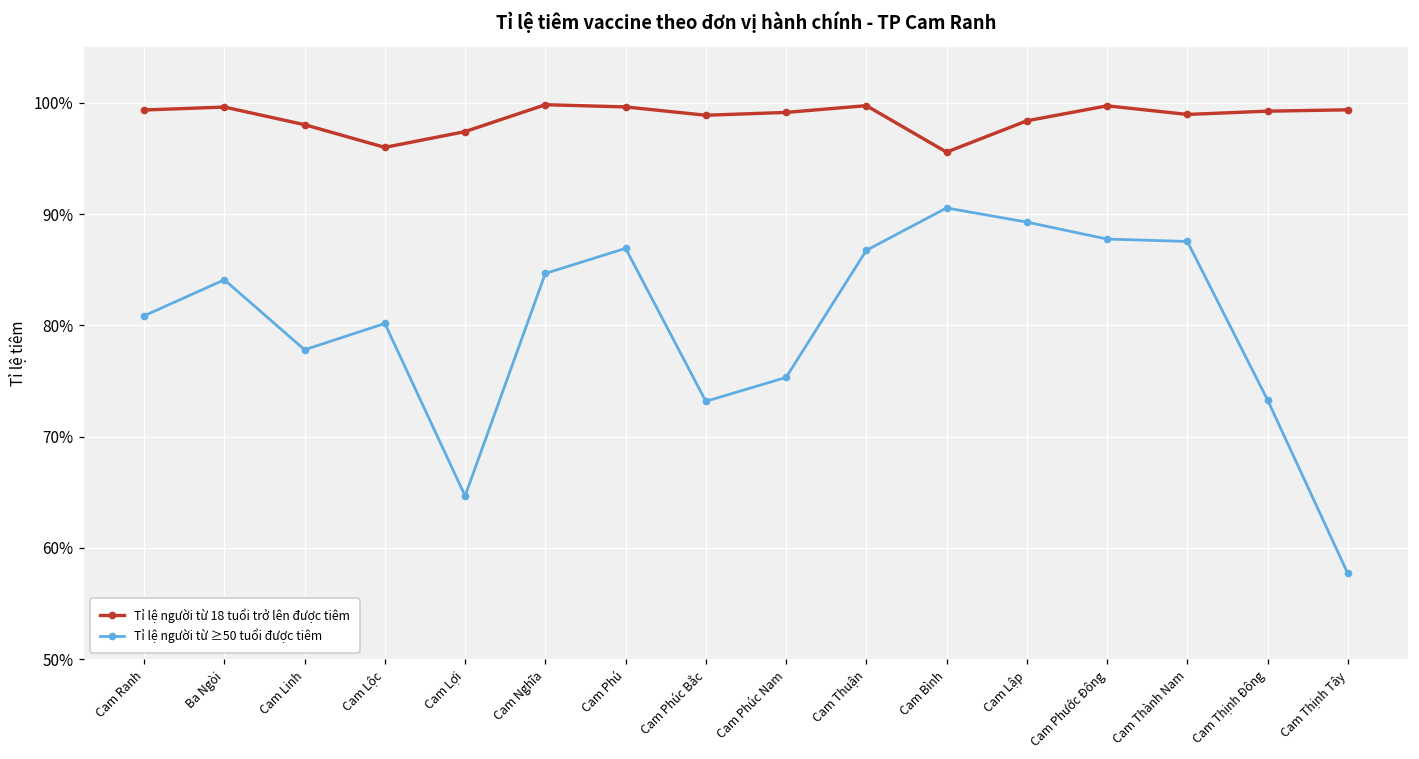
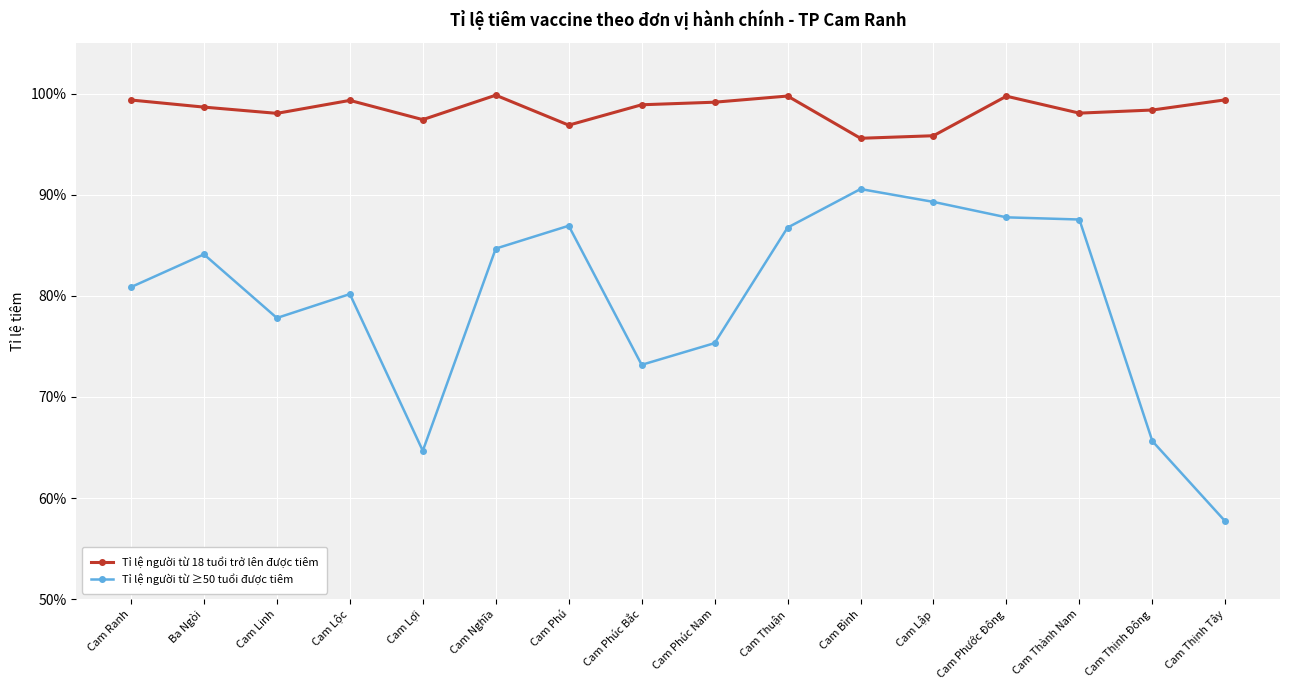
  {
    "Tỉ lệ người từ 18 tuổi trở lên được tiêm": {
      "Cam Ranh": "99.4%",
-     "Ba Ngòi": "99.6%",
+     "Ba Ngòi": "98.7%",
      "Cam Linh": "98.0%",
-     "Cam Lộc": "96.0%",
+     "Cam Lộc": "99.3%",
      "Cam Lợi": "97.4%",
      "Cam Nghĩa": "99.8%",
-     "Cam Phú": "99.6%",
+     "Cam Phú": "96.9%",
      "Cam Phúc Bắc": "98.9%",
      "Cam Phúc Nam": "99.1%",
      "Cam Thuận": "99.8%",
      "Cam Bình": "95.6%",
-     "Cam Lập": "98.4%",
+     "Cam Lập": "95.8%",
      "Cam Phước Đông": "99.7%",
-     "Cam Thành Nam": "99.0%",
-     "Cam Thịnh Đông": "99.3%",
+     "Cam Thành Nam": "98.1%",
+     "Cam Thịnh Đông": "98.4%",
      "Cam Thịnh Tây": "99.4%"
    },
    "Tỉ lệ người từ ≥50 tuổi được tiêm": {
      "Cam Ranh": "80.9%",
      "Ba Ngòi": "84.1%",
      "Cam Linh": "77.8%",
      "Cam Lộc": "80.2%",
      "Cam Lợi": "64.7%",
      "Cam Nghĩa": "84.7%",
      "Cam Phú": "86.9%",
      "Cam Phúc Bắc": "73.2%",
      "Cam Phúc Nam": "75.3%",
      "Cam Thuận": "86.7%",
      "Cam Bình": "90.6%",
      "Cam Lập": "89.3%",
      "Cam Phước Đông": "87.8%",
      "Cam Thành Nam": "87.5%",
-     "Cam Thịnh Đông": "73.3%",
+     "Cam Thịnh Đông": "65.6%",
      "Cam Thịnh Tây": "57.7%"
    }
  }
